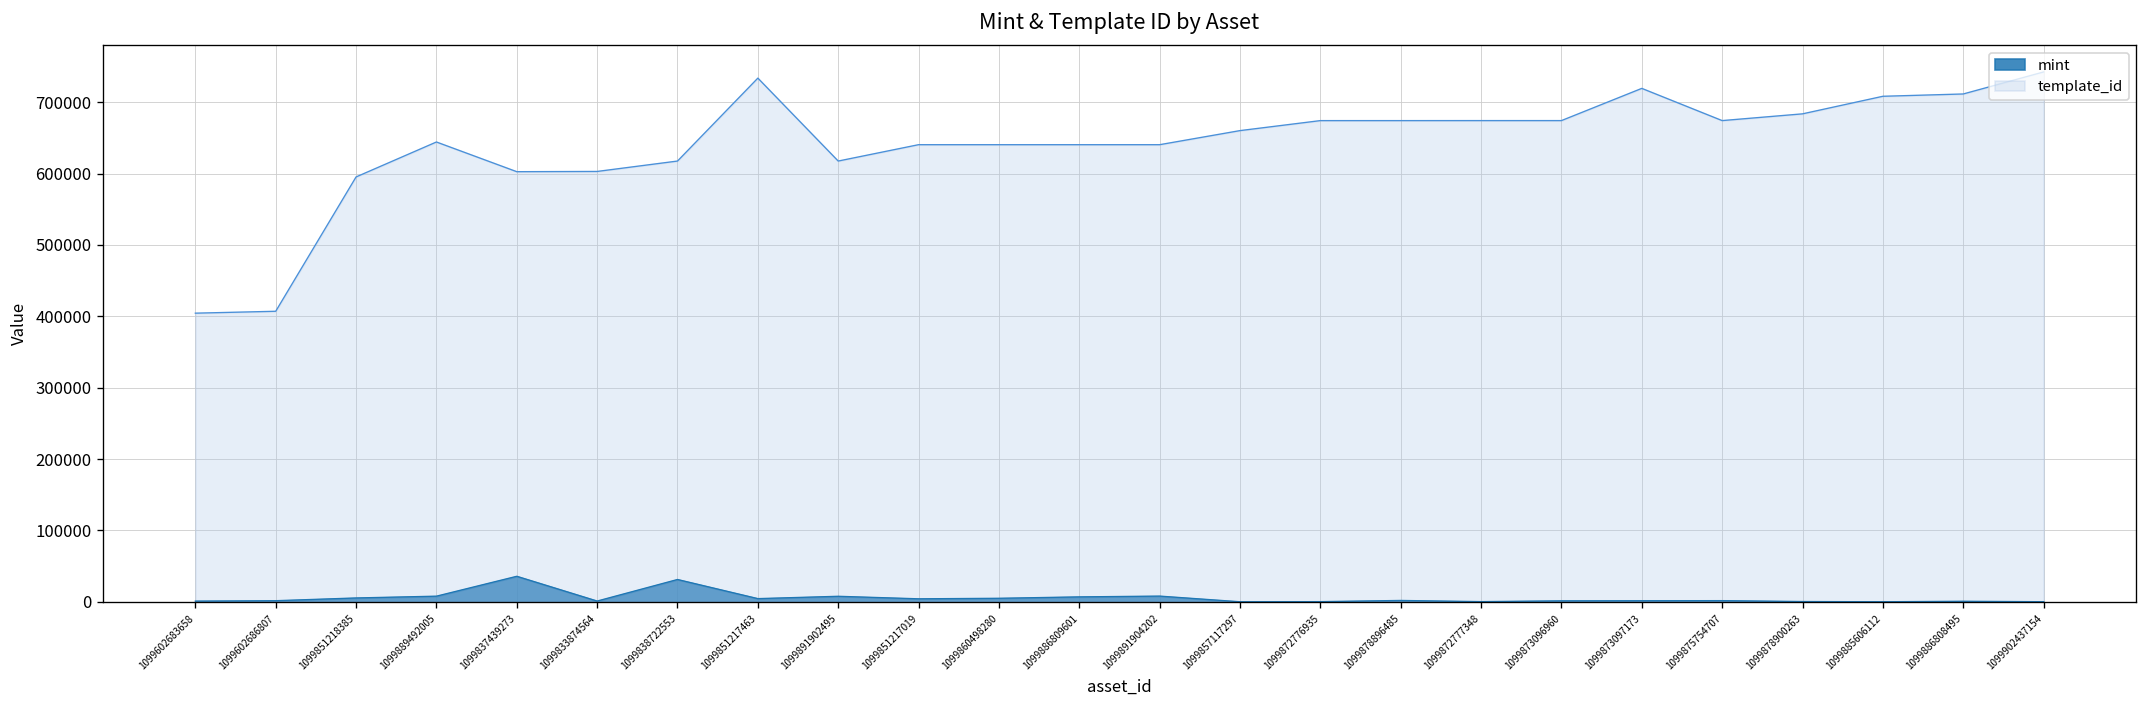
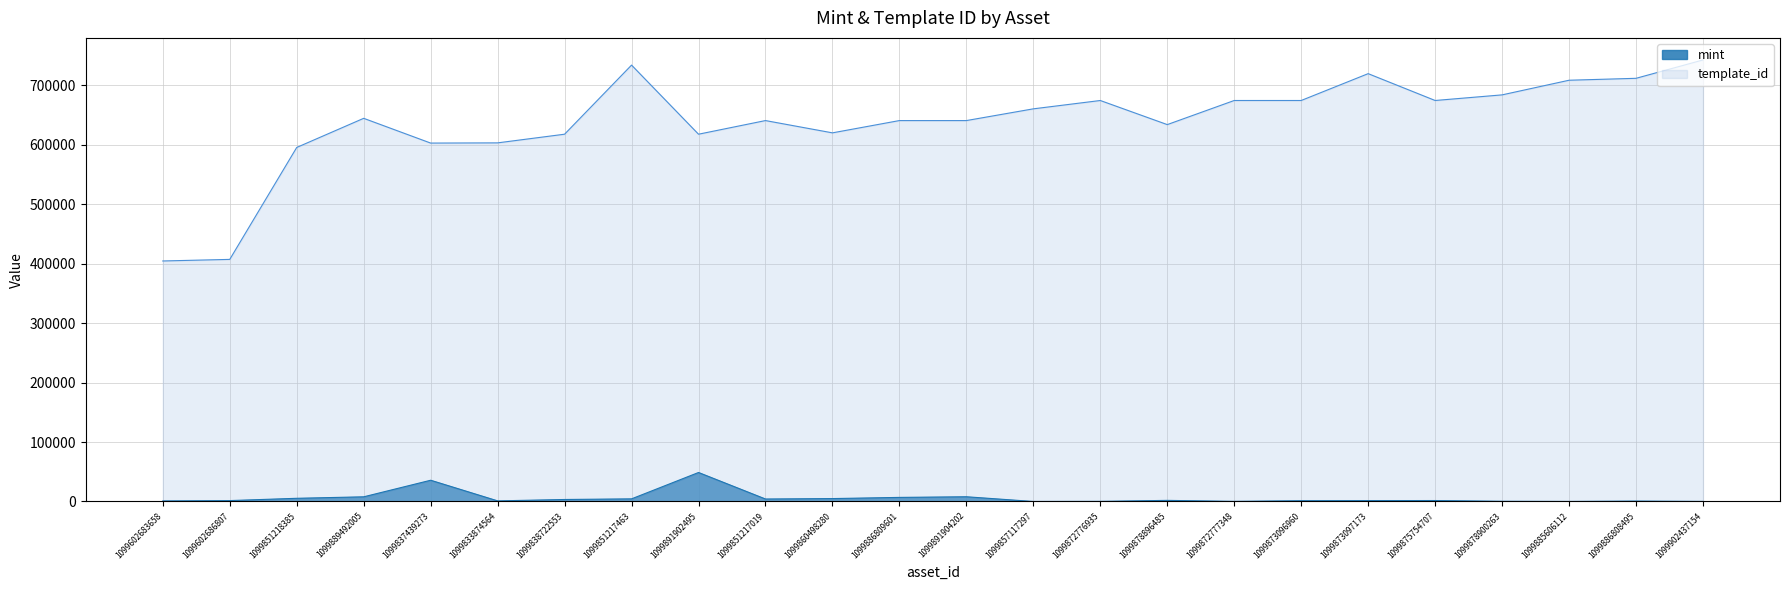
  {
    "mint": {
      "1099602683658": 0,
      "1099602686807": 0,
      "1099851218385": 10000,
      "1099889492005": 10000,
      "1099837439273": 40000,
      "1099833874564": 0,
-     "1099838722553": 30000,
+     "1099838722553": 0,
      "1099851217463": 0,
-     "1099891902495": 10000,
+     "1099891902495": 50000,
      "1099851217019": 0,
      "1099860498280": 0,
      "1099886809601": 10000,
      "1099891904202": 10000,
      "1099857117297": 0,
      "1099872776935": 0,
      "1099878896485": 0,
      "1099872777348": 0,
      "1099873096960": 0,
      "1099873097173": 0,
      "1099875754707": 0,
      "1099878900263": 0,
      "1099885606112": 0,
      "1099886808495": 0,
      "1099902437154": 0
    },
    "template_id": {
      "1099602683658": 400000,
      "1099602686807": 410000,
      "1099851218385": 600000,
      "1099889492005": 640000,
      "1099837439273": 600000,
      "1099833874564": 600000,
      "1099838722553": 620000,
      "1099851217463": 730000,
      "1099891902495": 620000,
      "1099851217019": 640000,
-     "1099860498280": 640000,
+     "1099860498280": 620000,
      "1099886809601": 640000,
      "1099891904202": 640000,
      "1099857117297": 660000,
      "1099872776935": 670000,
-     "1099878896485": 670000,
+     "1099878896485": 630000,
      "1099872777348": 670000,
      "1099873096960": 670000,
      "1099873097173": 720000,
      "1099875754707": 670000,
      "1099878900263": 680000,
      "1099885606112": 710000,
      "1099886808495": 710000
    }
  }
